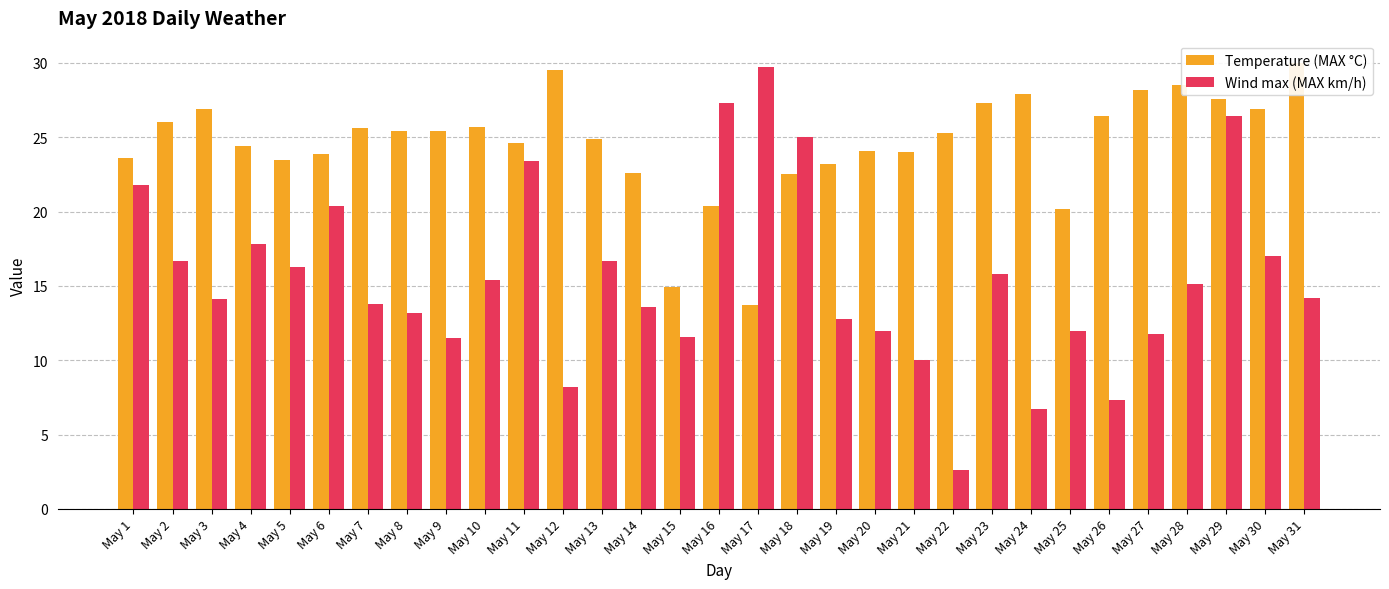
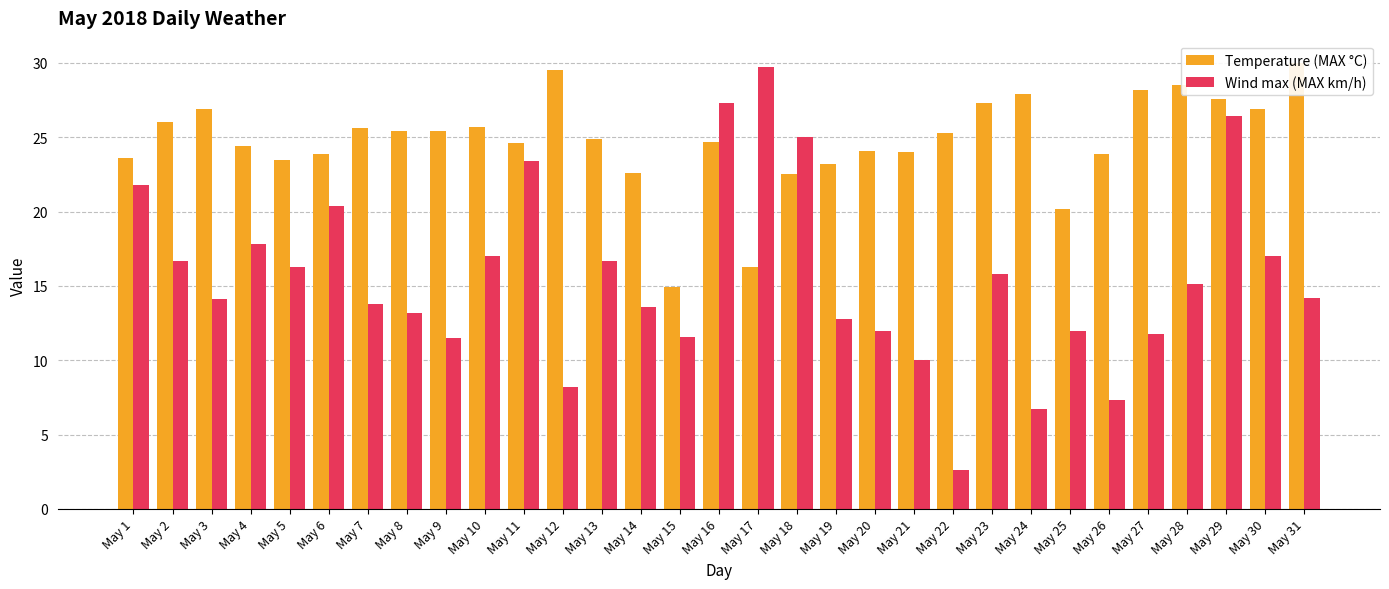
  {
    "Temperature (MAX °C)": {
      "May 1": 23.6,
      "May 2": 26.0,
      "May 3": 26.9,
      "May 4": 24.4,
      "May 5": 23.5,
      "May 6": 23.9,
      "May 7": 25.6,
      "May 8": 25.4,
      "May 9": 25.4,
      "May 10": 25.7,
      "May 11": 24.6,
      "May 12": 29.5,
      "May 13": 24.9,
      "May 14": 22.6,
      "May 15": 14.9,
-     "May 16": 20.4,
-     "May 17": 13.7,
+     "May 16": 24.7,
+     "May 17": 16.3,
      "May 18": 22.5,
      "May 19": 23.2,
      "May 20": 24.1,
      "May 21": 24.0,
      "May 22": 25.3,
      "May 23": 27.3,
      "May 24": 27.9,
      "May 25": 20.2,
-     "May 26": 26.4,
+     "May 26": 23.9,
      "May 27": 28.2,
      "May 28": 28.5,
      "May 29": 27.6,
      "May 30": 26.9
    },
    "Wind max (MAX km/h)": {
      "May 1": 21.8,
      "May 2": 16.7,
      "May 3": 14.1,
      "May 4": 17.8,
      "May 5": 16.3,
      "May 6": 20.4,
      "May 7": 13.8,
      "May 8": 13.2,
      "May 9": 11.5,
-     "May 10": 15.4,
+     "May 10": 17.0,
      "May 11": 23.4,
      "May 12": 8.2,
      "May 13": 16.7,
      "May 14": 13.6,
      "May 15": 11.6,
      "May 16": 27.3,
      "May 17": 29.7,
      "May 18": 25.0,
      "May 19": 12.8,
      "May 20": 12.0,
      "May 21": 10.0,
      "May 22": 2.6,
      "May 23": 15.8,
      "May 24": 6.7,
      "May 25": 12.0,
      "May 26": 7.3,
      "May 27": 11.8,
      "May 28": 15.1,
      "May 29": 26.4,
      "May 30": 17.0,
      "May 31": 14.2
    }
  }
